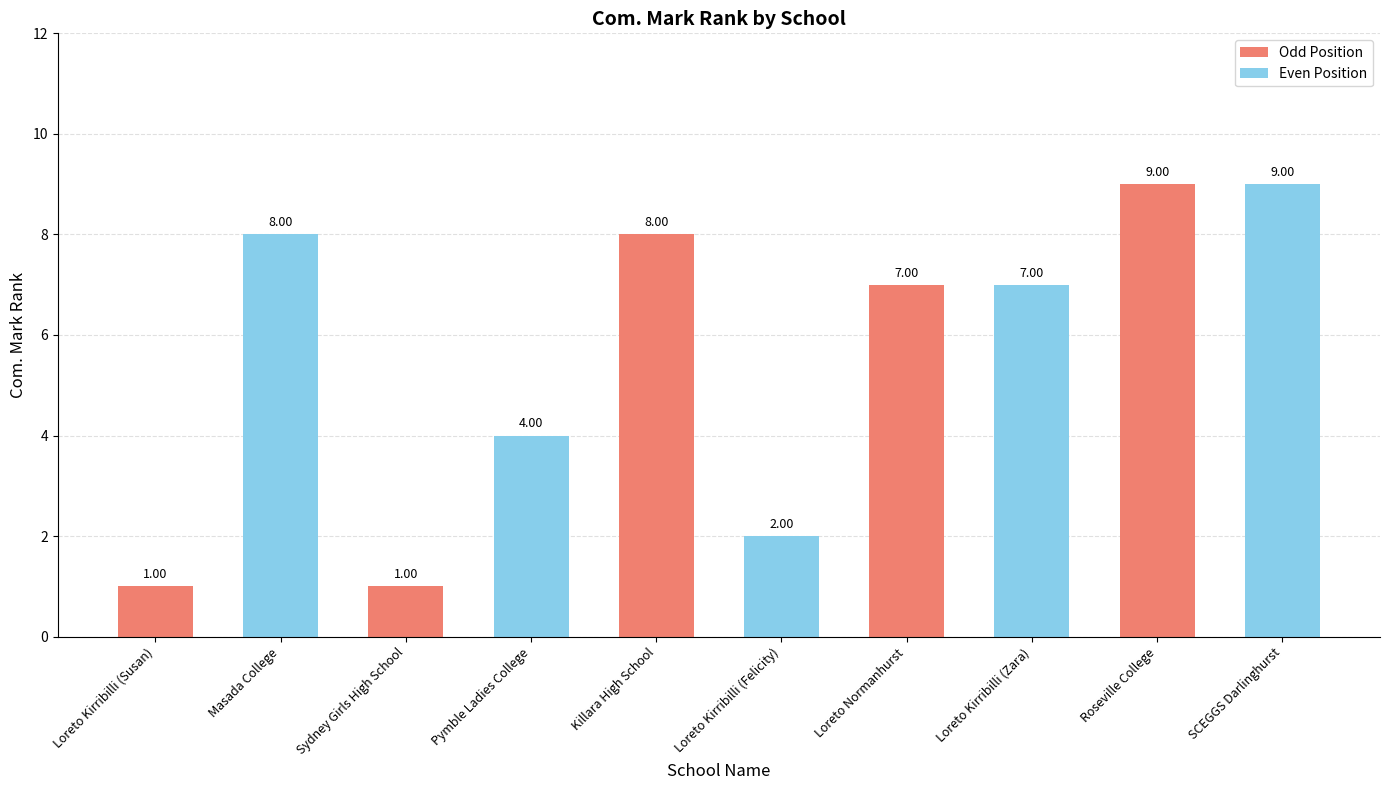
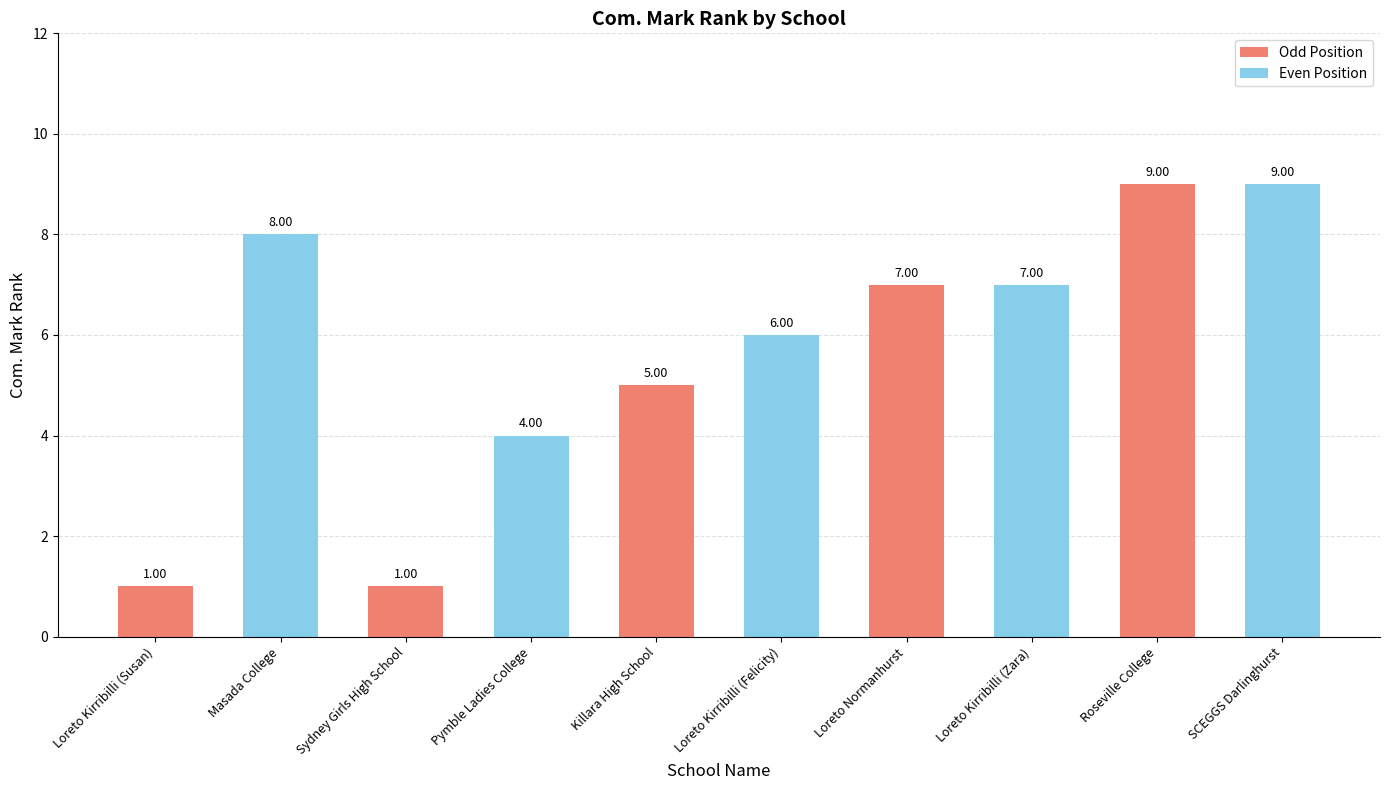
  {
    "Loreto Kirribilli (Susan)": 1.00,
    "Masada College": 8.00,
    "Sydney Girls High School": 1.00,
    "Pymble Ladies College": 4.00,
-   "Killara High School": 8.00,
-   "Loreto Kirribilli (Felicity)": 2.00,
+   "Killara High School": 5.00,
+   "Loreto Kirribilli (Felicity)": 6.00,
    "Loreto Normanhurst": 7.00,
    "Loreto Kirribilli (Zara)": 7.00,
    "Roseville College": 9.00,
    "SCEGGS Darlinghurst": 9.00
  }
